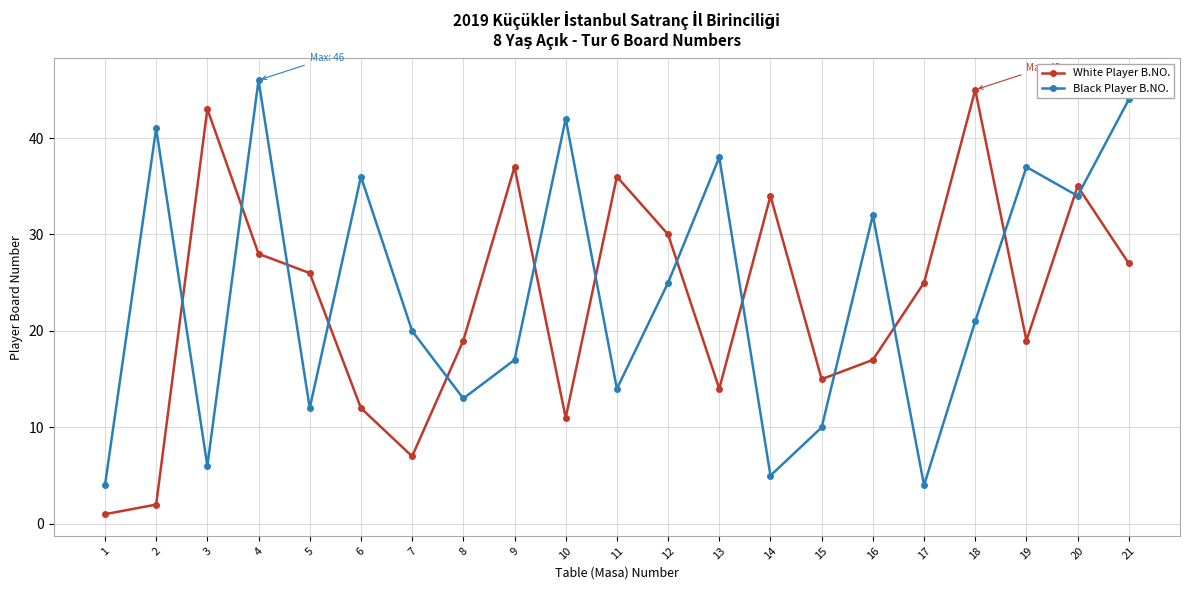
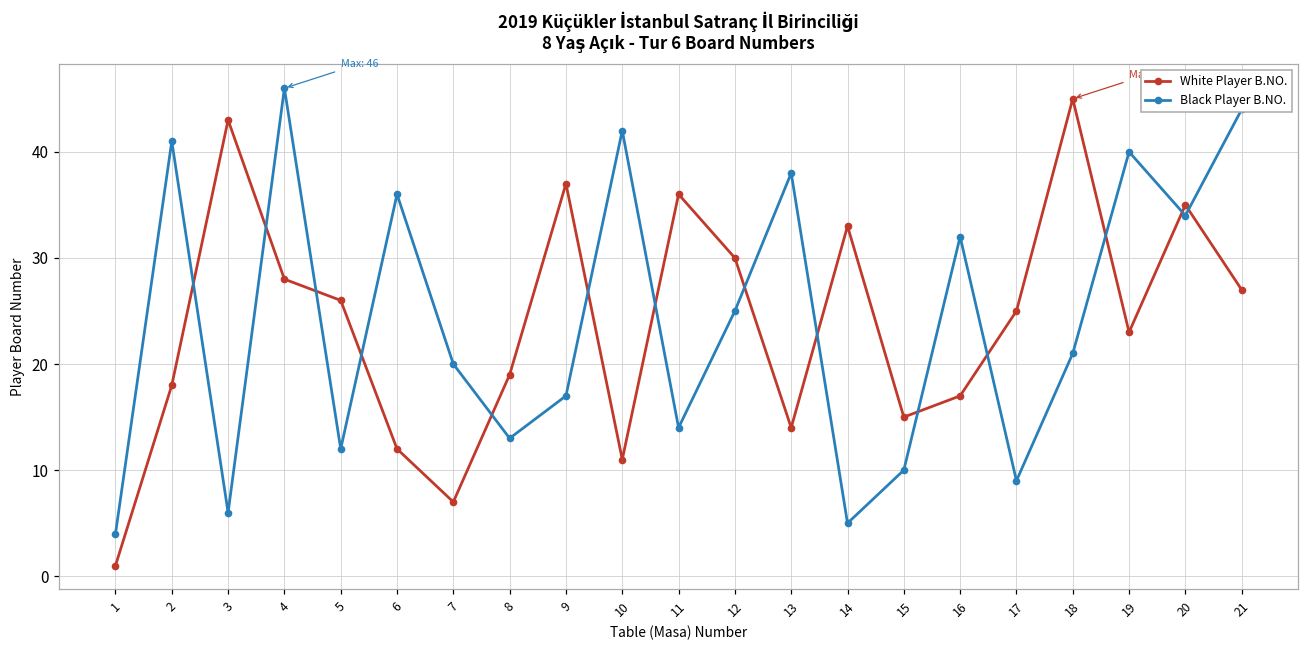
  {
    "White Player B.NO.": {
      "1": 1,
-     "2": 2,
+     "2": 18,
      "3": 43,
      "4": 28,
      "5": 26,
      "6": 12,
      "7": 7,
      "8": 19,
      "9": 37,
      "10": 11,
      "11": 36,
      "12": 30,
      "13": 14,
-     "14": 34,
+     "14": 33,
      "15": 15,
      "16": 17,
      "17": 25,
-     "19": 19,
+     "19": 23,
      "20": 35,
      "21": 27
    },
    "Black Player B.NO.": {
      "1": 4,
      "2": 41,
      "3": 6,
      "5": 12,
      "6": 36,
      "7": 20,
      "8": 13,
      "9": 17,
      "10": 42,
      "11": 14,
      "12": 25,
      "13": 38,
      "14": 5,
      "15": 10,
      "16": 32,
-     "17": 4,
+     "17": 9,
      "18": 21,
-     "19": 37,
+     "19": 40,
      "20": 34,
      "21": 44
    }
  }
